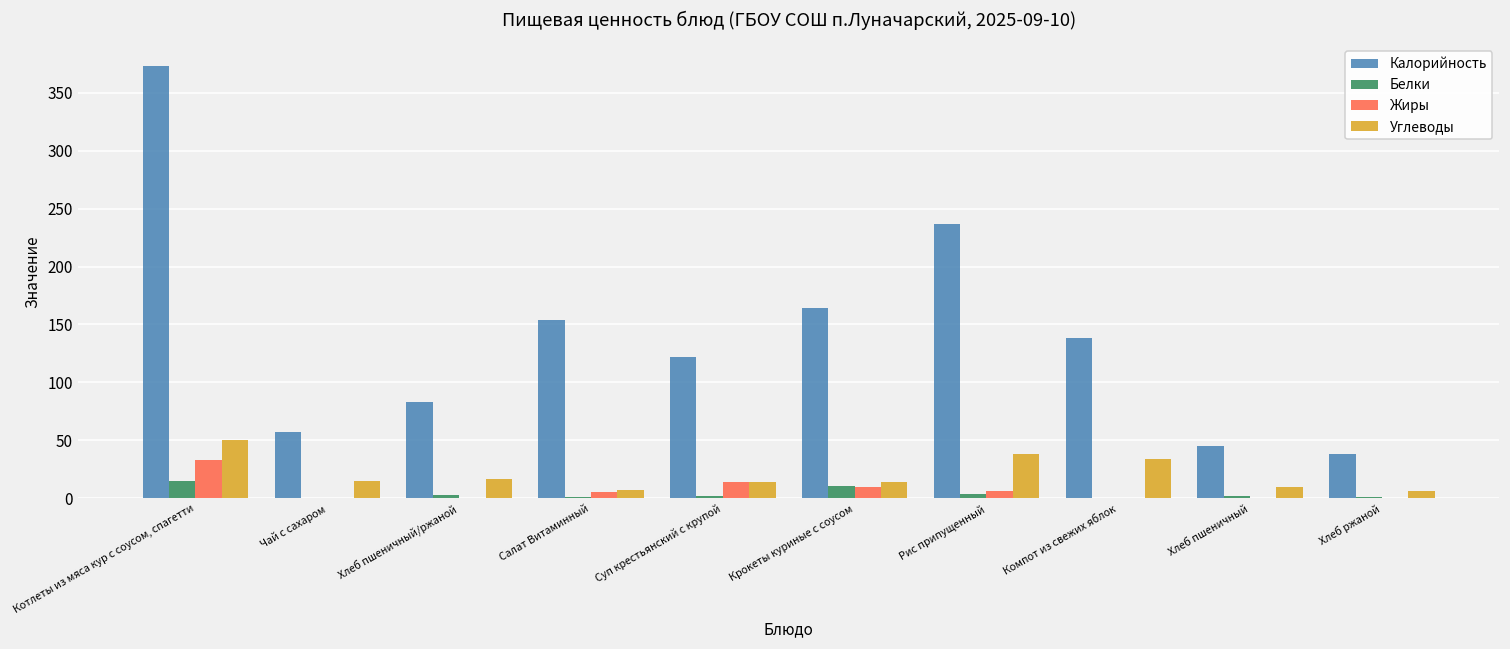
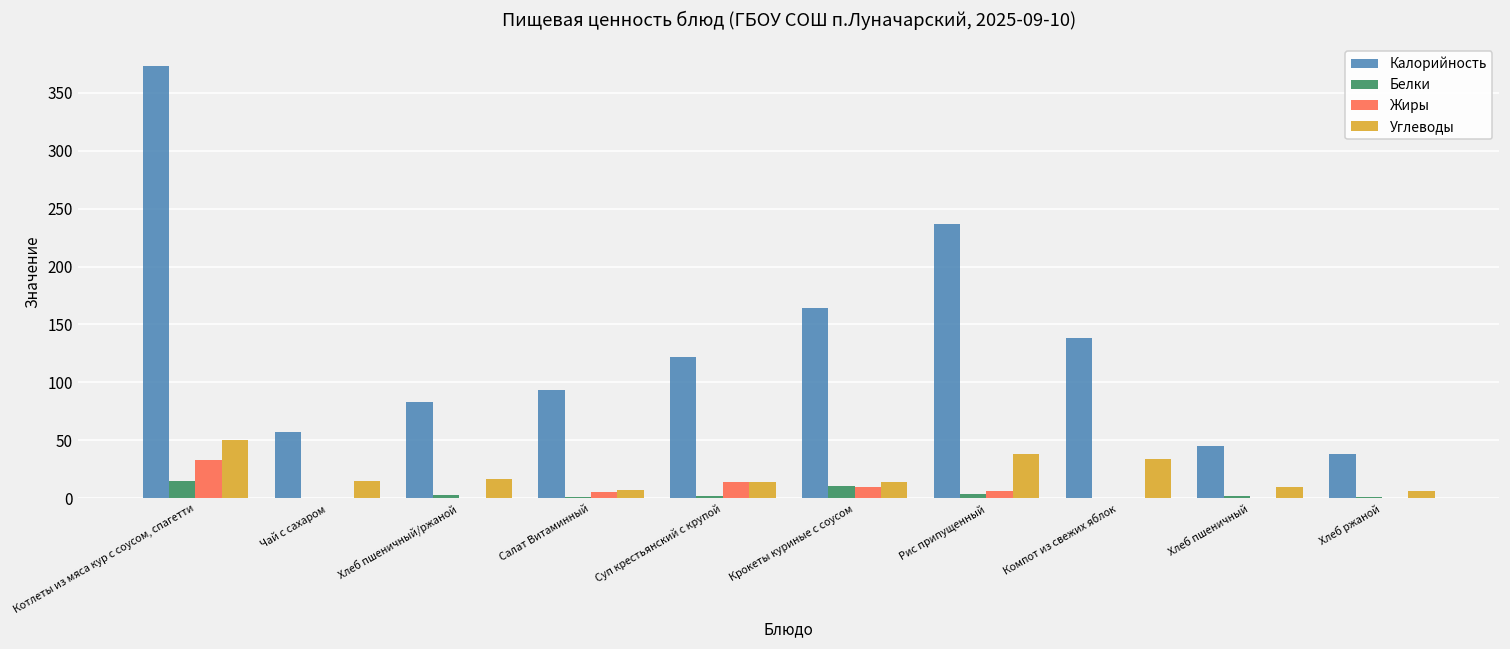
  {
    "Калорийность": {
      "Котлеты из мяса кур с соусом, спагетти": 373,
      "Чай с сахаром": 57,
      "Хлеб пшеничный/ржаной": 83,
-     "Салат Витаминный": 154,
+     "Салат Витаминный": 93,
      "Суп крестьянский с крупой": 122,
      "Крокеты куриные с соусом": 164,
      "Рис припущенный": 237,
      "Компот из свежих яблок": 138,
      "Хлеб пшеничный": 45,
      "Хлеб ржаной": 38
    },
    "Белки": {
      "Котлеты из мяса кур с соусом, спагетти": 15,
      "Хлеб пшеничный/ржаной": 3,
      "Крокеты куриные с соусом": 11,
      "Рис припущенный": 4
    },
    "Жиры": {
      "Котлеты из мяса кур с соусом, спагетти": 33,
      "Салат Витаминный": 5,
      "Суп крестьянский с крупой": 14,
      "Крокеты куриные с соусом": 10,
      "Рис припущенный": 7,
      "Компот из свежих яблок": 0
    },
    "Углеводы": {
      "Котлеты из мяса кур с соусом, спагетти": 50,
      "Чай с сахаром": 15,
      "Хлеб пшеничный/ржаной": 16,
      "Салат Витаминный": 7,
      "Суп крестьянский с крупой": 14,
      "Крокеты куриные с соусом": 14,
      "Рис припущенный": 38,
      "Компот из свежих яблок": 34,
      "Хлеб пшеничный": 10,
      "Хлеб ржаной": 6
    }
  }
